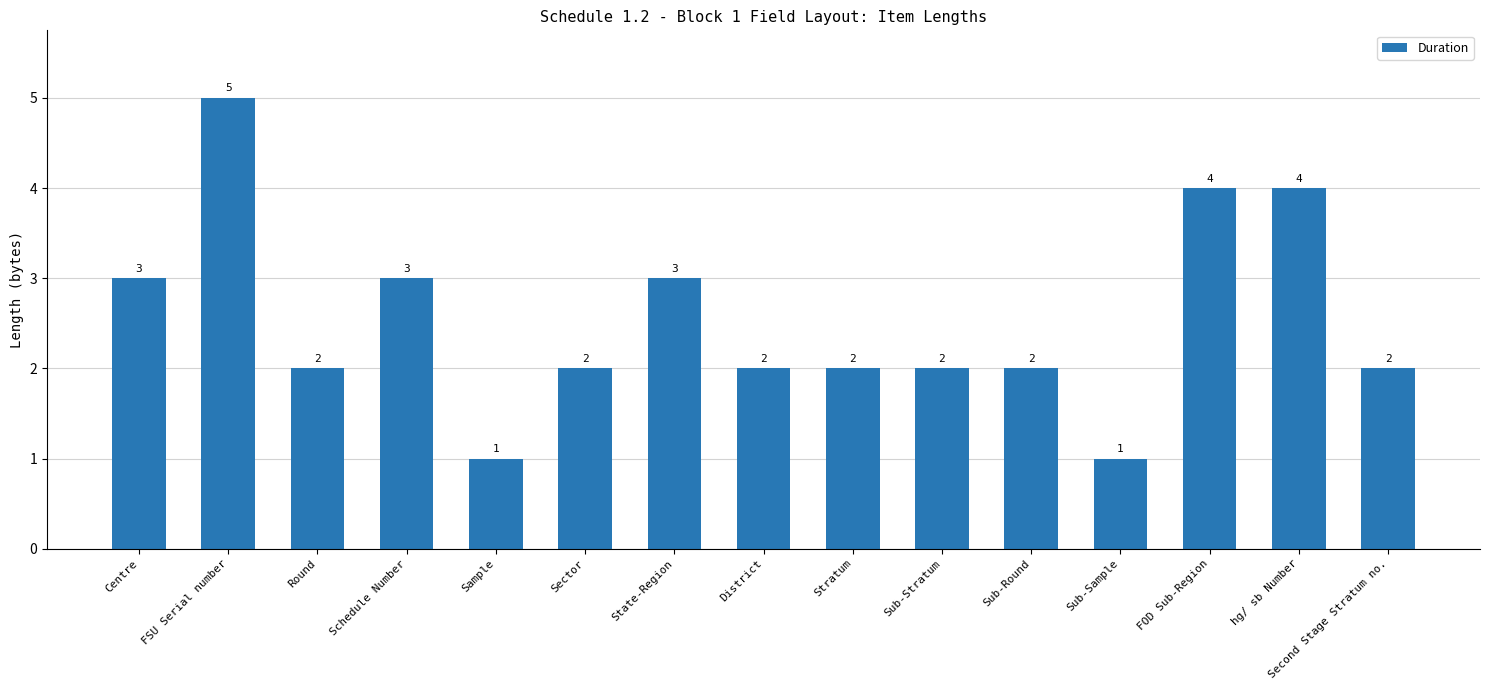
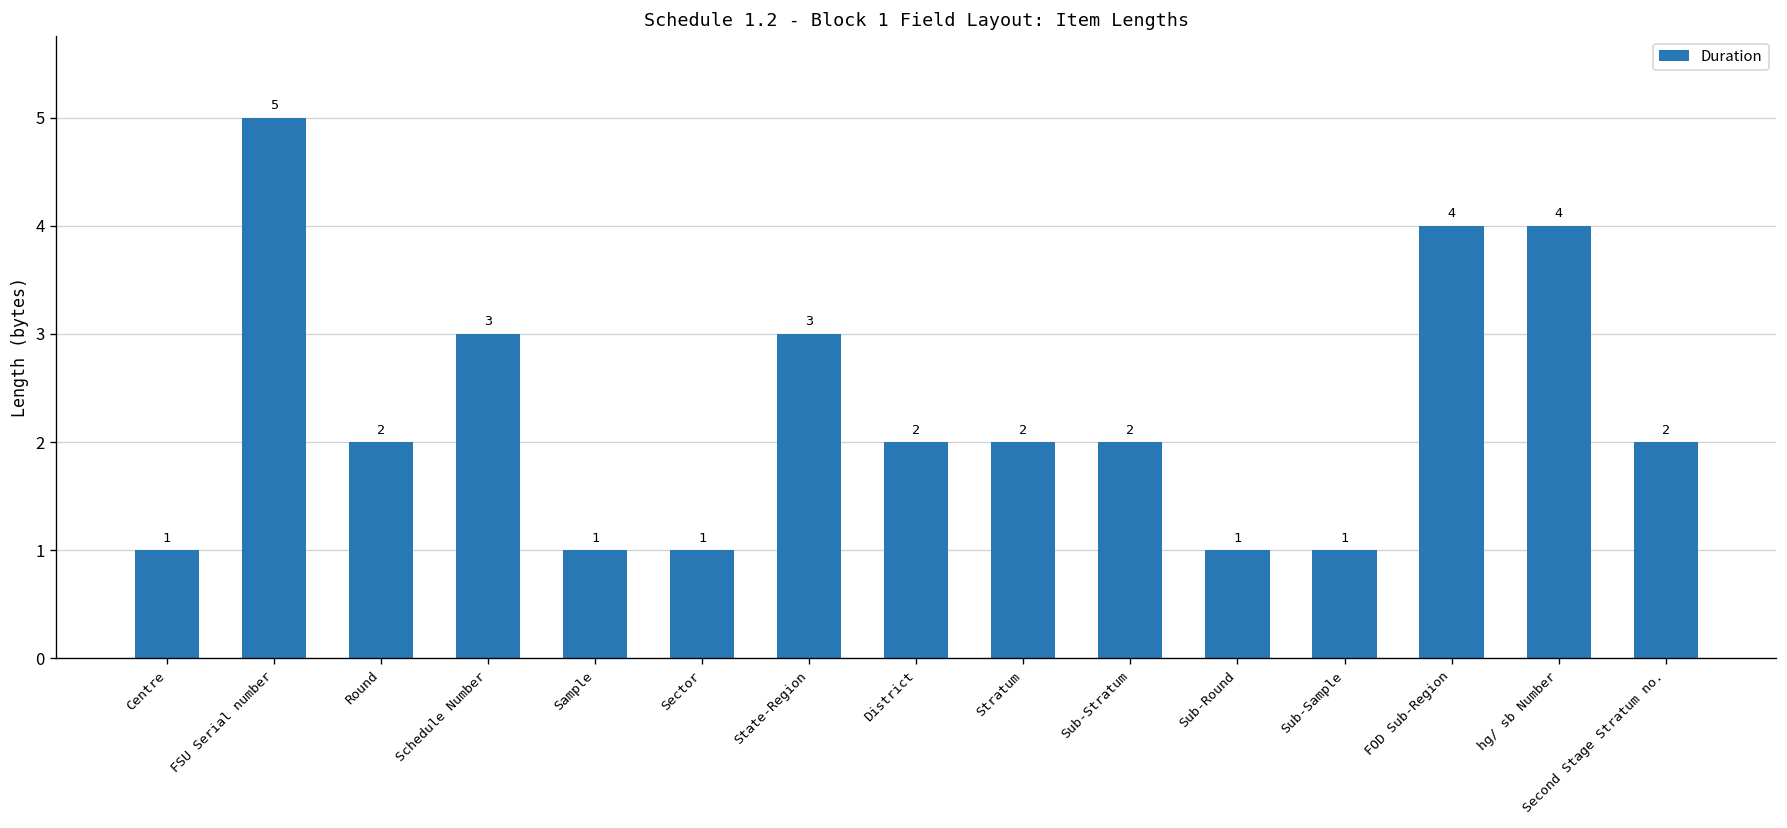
  {
-   "Centre": 3,
+   "Centre": 1,
    "FSU Serial number": 5,
    "Round": 2,
    "Schedule Number": 3,
    "Sample": 1,
-   "Sector": 2,
+   "Sector": 1,
    "State-Region": 3,
    "District": 2,
    "Stratum": 2,
    "Sub-Stratum": 2,
-   "Sub-Round": 2,
+   "Sub-Round": 1,
    "Sub-Sample": 1,
    "FOD Sub-Region": 4,
    "hg/ sb Number": 4,
    "Second Stage Stratum no.": 2
  }
